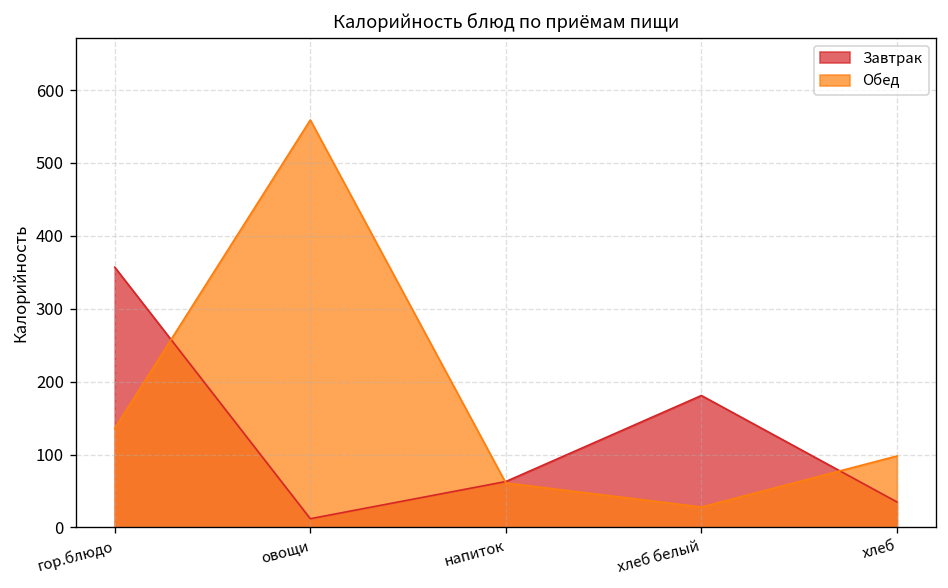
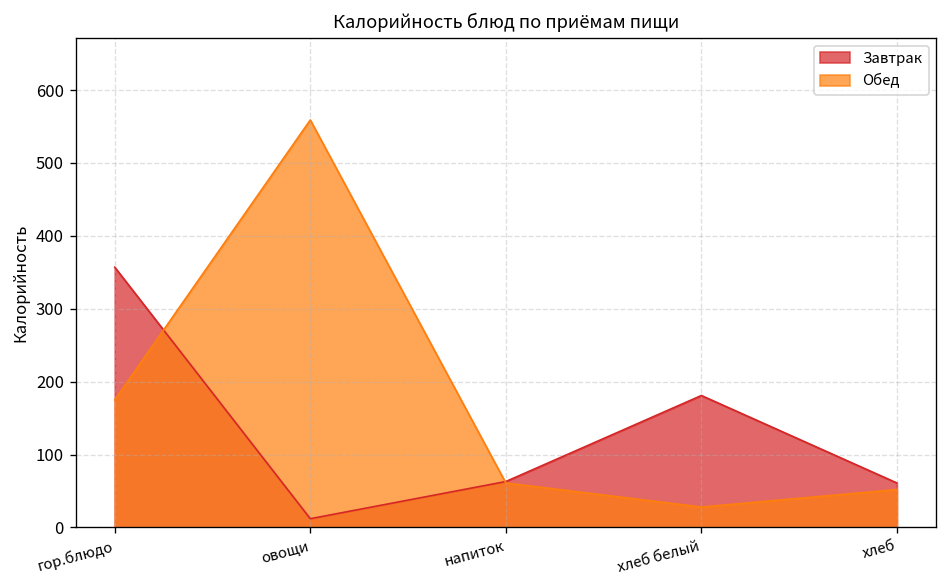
  {
    "Завтрак": {
      "гор.блюдо": 360,
      "овощи": 10,
      "хлеб белый": 180,
-     "хлеб": 40
+     "хлеб": 60
    },
    "Обед": {
-     "гор.блюдо": 140,
+     "гор.блюдо": 180,
      "овощи": 560,
      "хлеб белый": 30,
-     "хлеб": 100
+     "хлеб": 50
    }
  }
